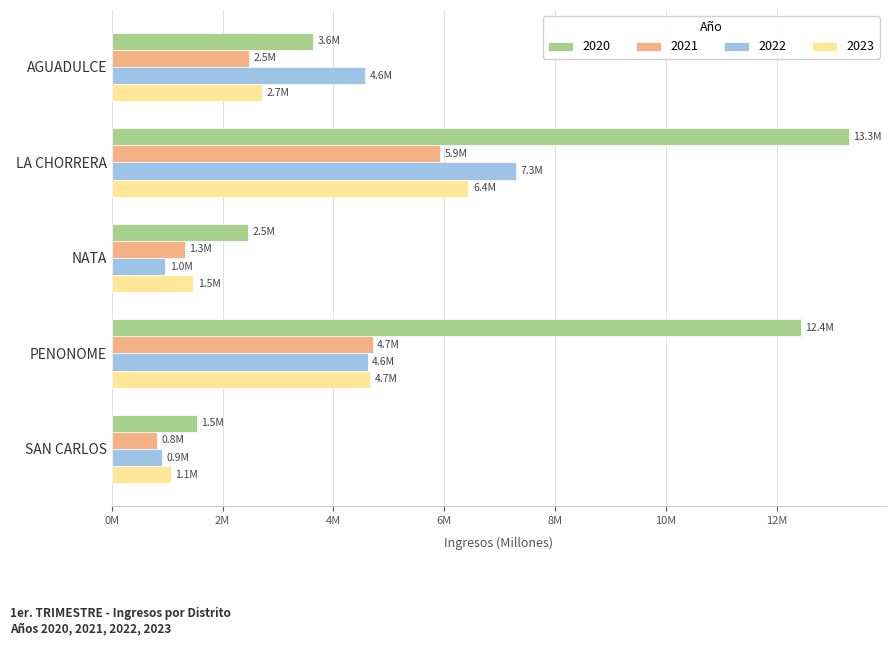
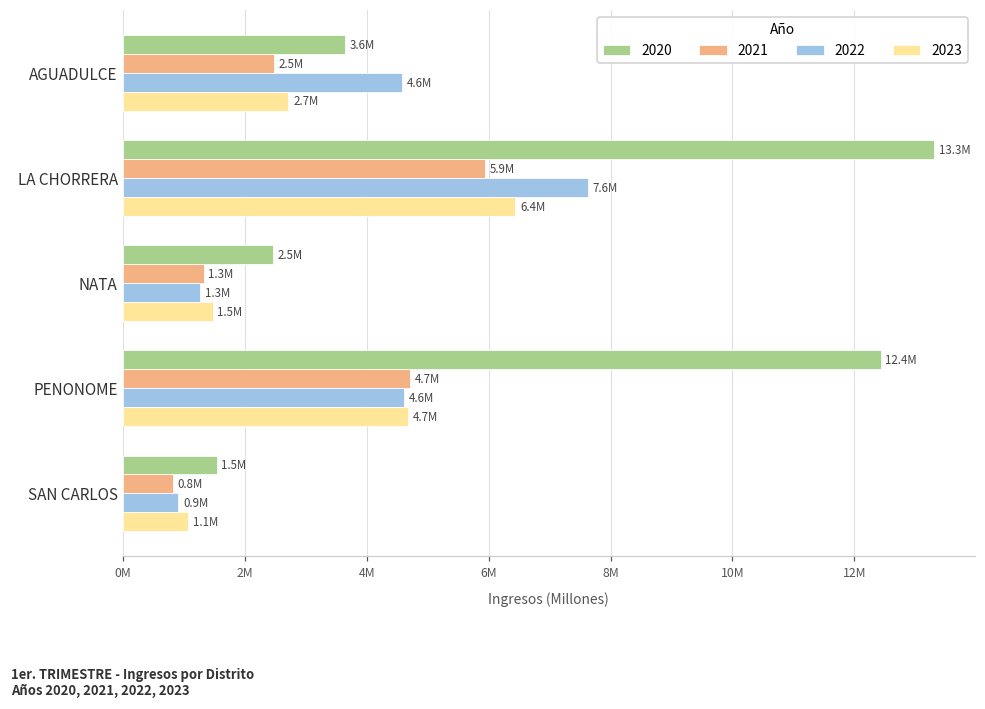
  {
    "2020": {
      "AGUADULCE": "3.6M",
      "LA CHORRERA": "13.3M",
      "NATA": "2.5M",
      "PENONOME": "12.4M",
      "SAN CARLOS": "1.5M"
    },
    "2022": {
      "AGUADULCE": "4.6M",
-     "LA CHORRERA": "7.3M",
-     "NATA": "1.0M",
+     "LA CHORRERA": "7.6M",
+     "NATA": "1.3M",
      "PENONOME": "4.6M",
      "SAN CARLOS": "0.9M"
    }
  }
